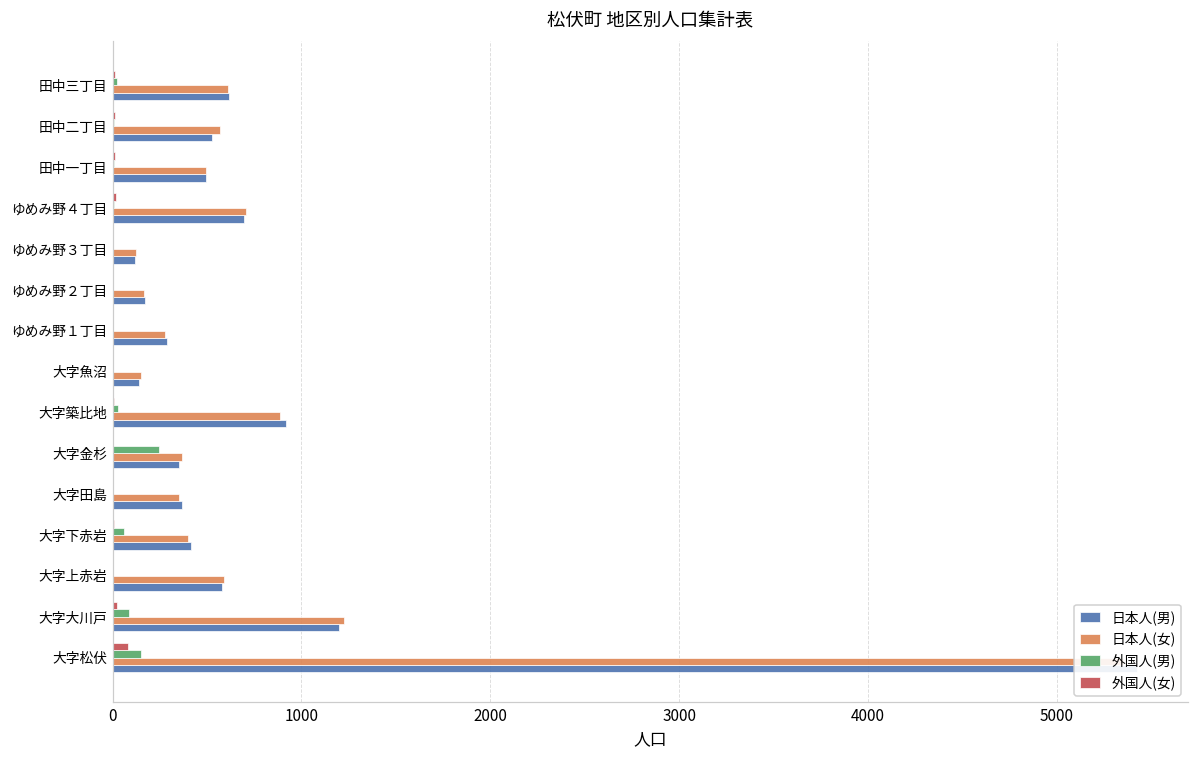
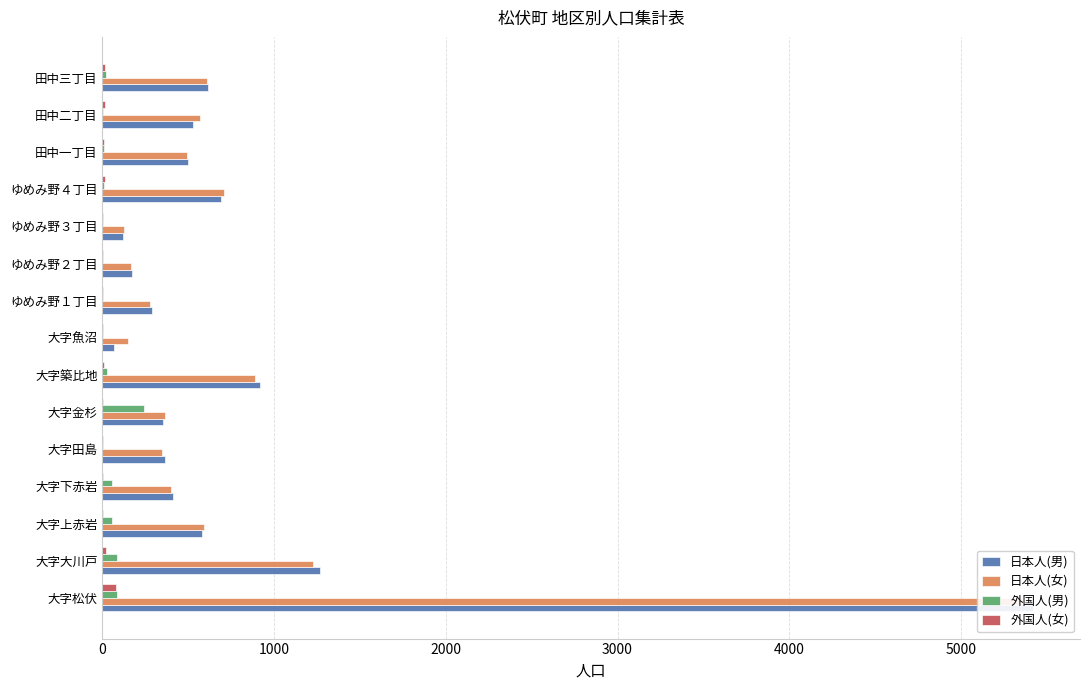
  {
    "日本人(男)": {
      "田中三丁目": 620,
      "田中二丁目": 530,
      "田中一丁目": 500,
      "ゆめみ野４丁目": 690,
      "ゆめみ野３丁目": 120,
      "ゆめみ野２丁目": 170,
      "ゆめみ野１丁目": 290,
-     "大字魚沼": 140,
+     "大字魚沼": 70,
      "大字築比地": 920,
      "大字金杉": 350,
      "大字田島": 370,
      "大字下赤岩": 410,
      "大字上赤岩": 580,
-     "大字大川戸": 1200
+     "大字大川戸": 1270
    },
    "外国人(男)": {
      "田中三丁目": 20,
      "大字築比地": 30,
      "大字金杉": 250,
      "大字下赤岩": 60,
-     "大字上赤岩": 0,
+     "大字上赤岩": 60,
      "大字大川戸": 90,
-     "大字松伏": 150
+     "大字松伏": 80
    }
  }
